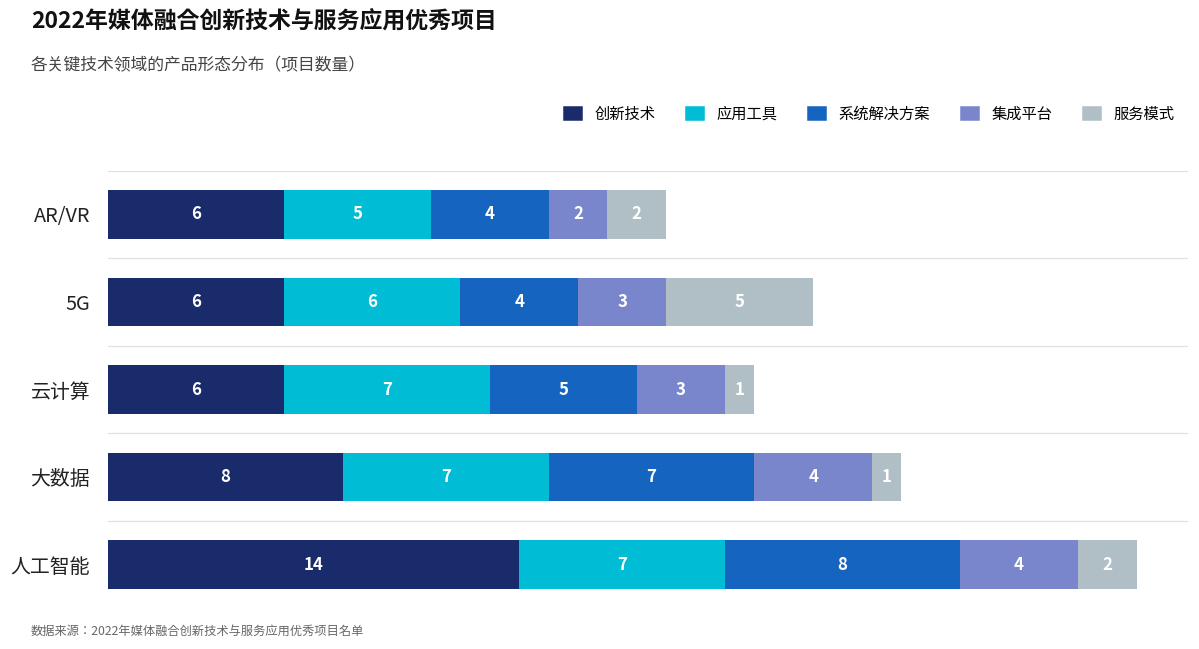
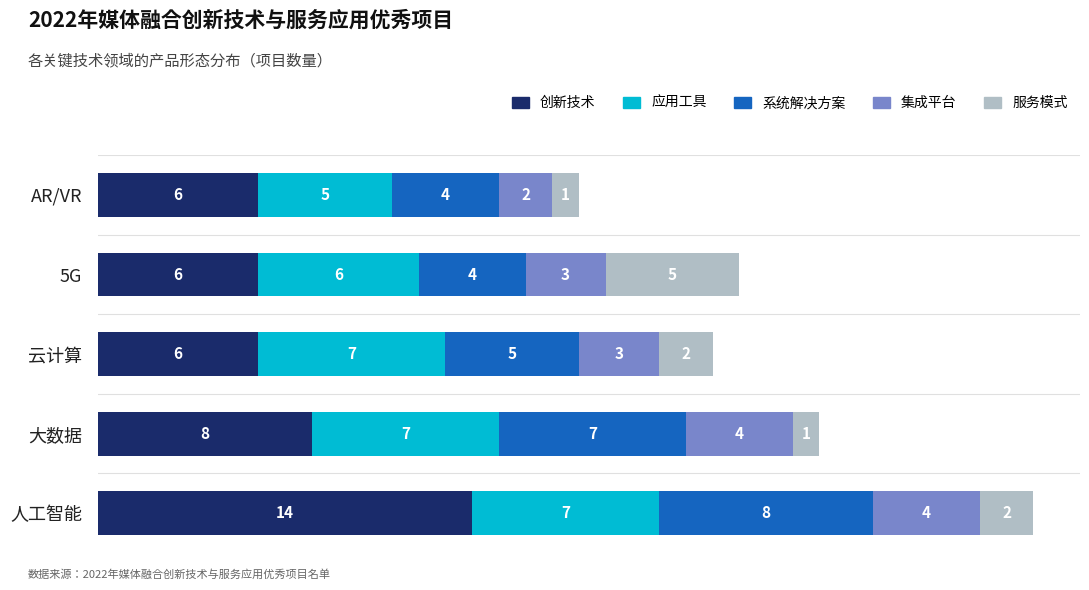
  {
    "创新技术": {
      "AR/VR": 6,
      "5G": 6,
      "云计算": 6,
      "大数据": 8,
      "人工智能": 14
    },
    "应用工具": {
      "AR/VR": 5,
      "5G": 6,
      "云计算": 7,
      "大数据": 7,
      "人工智能": 7
    },
    "系统解决方案": {
      "AR/VR": 4,
      "5G": 4,
      "云计算": 5,
      "大数据": 7,
      "人工智能": 8
    },
    "集成平台": {
      "AR/VR": 2,
      "5G": 3,
      "云计算": 3,
      "大数据": 4,
      "人工智能": 4
    },
    "服务模式": {
-     "AR/VR": 2,
+     "AR/VR": 1,
      "5G": 5,
-     "云计算": 1,
+     "云计算": 2,
      "大数据": 1,
      "人工智能": 2
    }
  }
